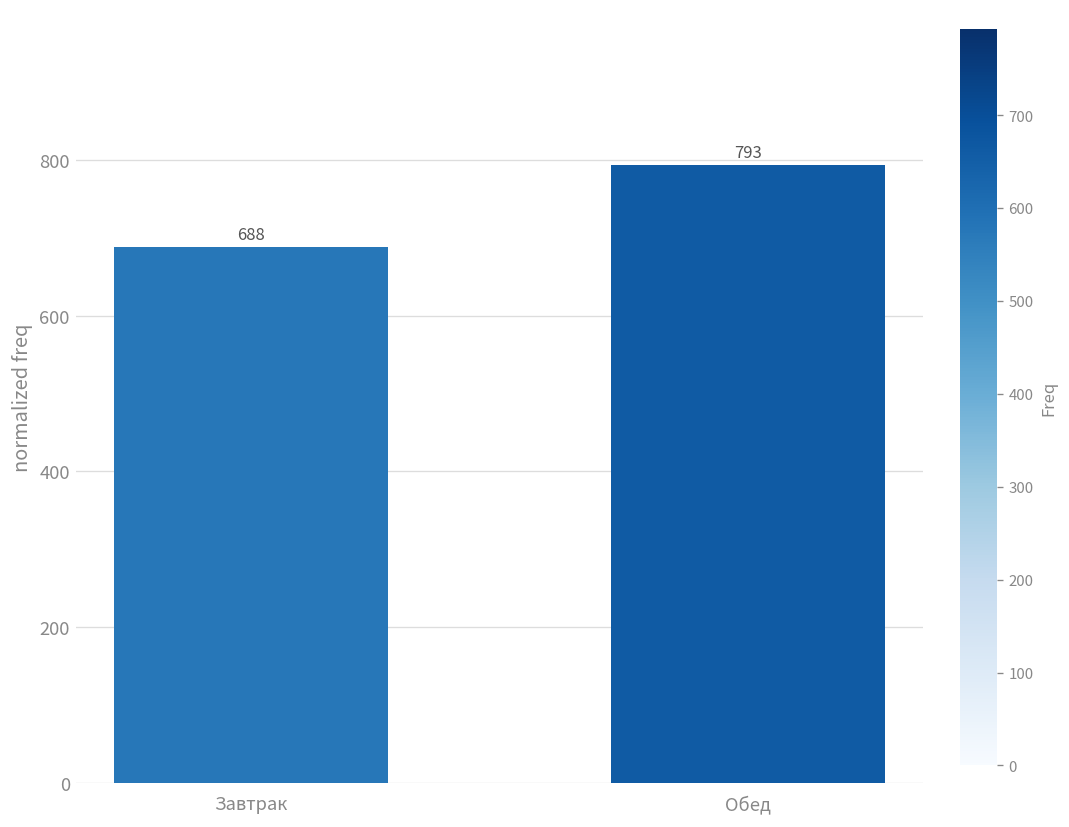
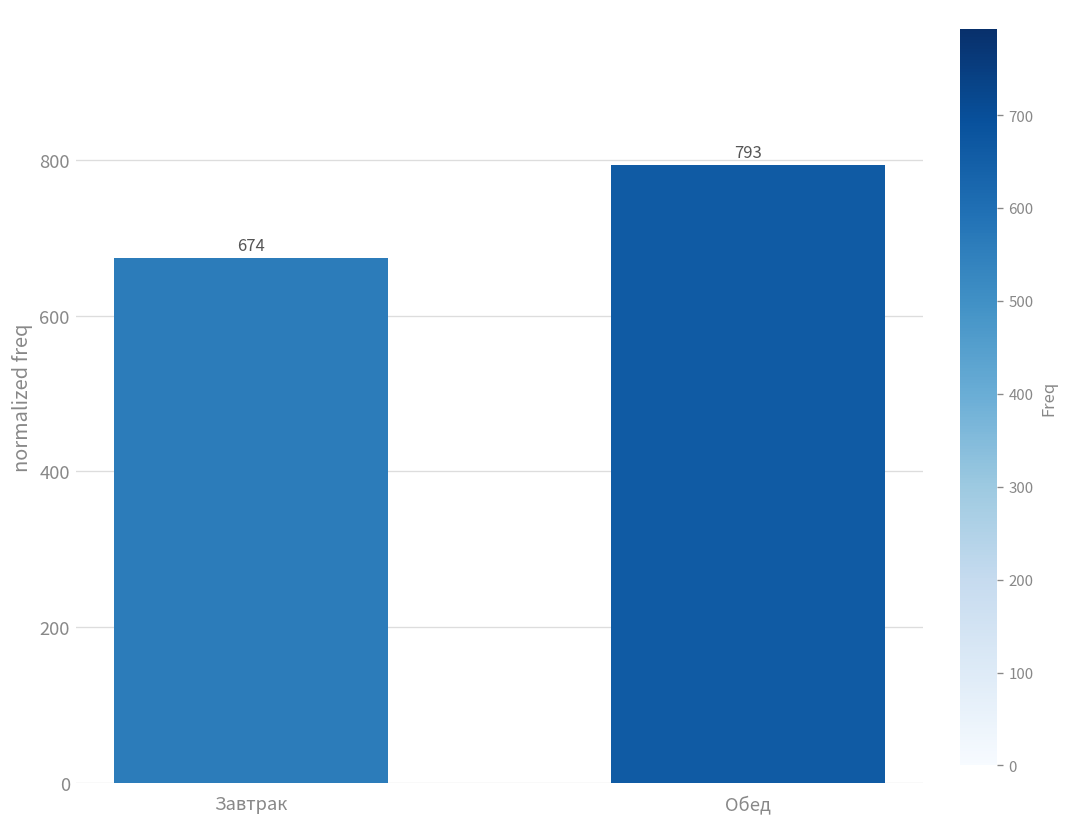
  {
-   "Завтрак": 688,
+   "Завтрак": 674,
    "Обед": 793
  }
